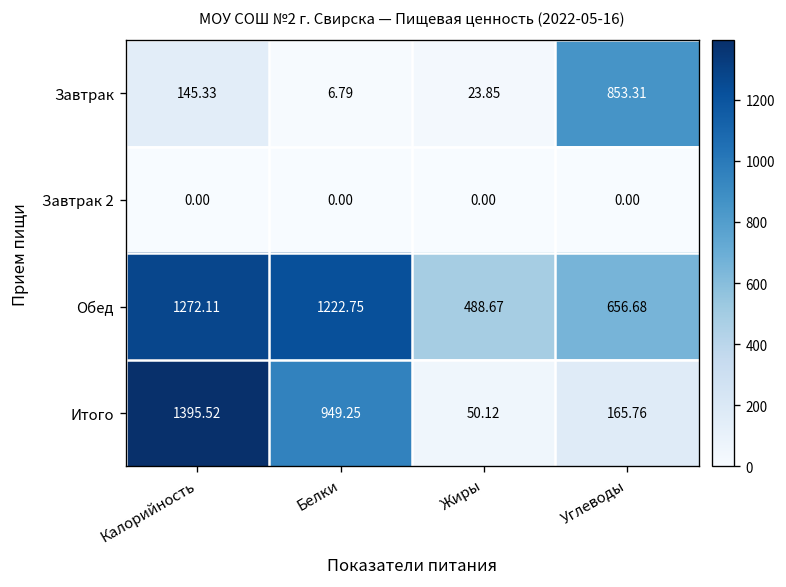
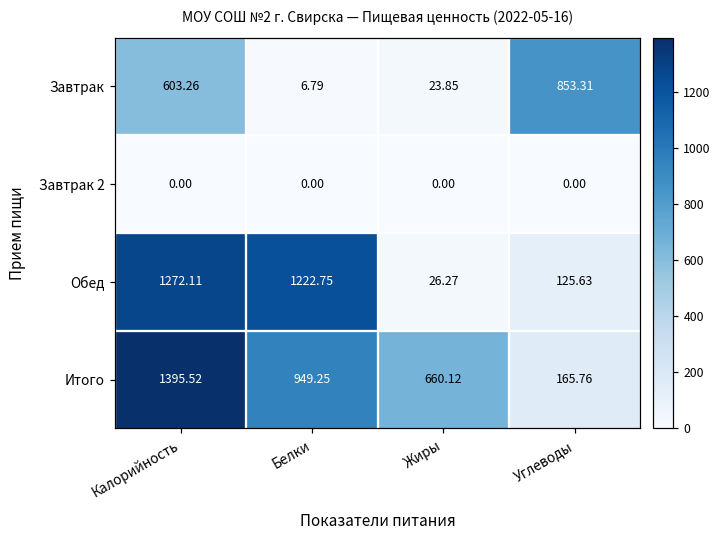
  {
    "Завтрак": {
-     "Калорийность": 145.33,
+     "Калорийность": 603.26,
      "Белки": 6.79,
      "Жиры": 23.85,
      "Углеводы": 853.31
    },
    "Завтрак 2": {
      "Калорийность": 0.00,
      "Белки": 0.00,
      "Жиры": 0.00,
      "Углеводы": 0.00
    },
    "Обед": {
      "Калорийность": 1272.11,
      "Белки": 1222.75,
-     "Жиры": 488.67,
-     "Углеводы": 656.68
+     "Жиры": 26.27,
+     "Углеводы": 125.63
    },
    "Итого": {
      "Калорийность": 1395.52,
      "Белки": 949.25,
-     "Жиры": 50.12,
+     "Жиры": 660.12,
      "Углеводы": 165.76
    }
  }
